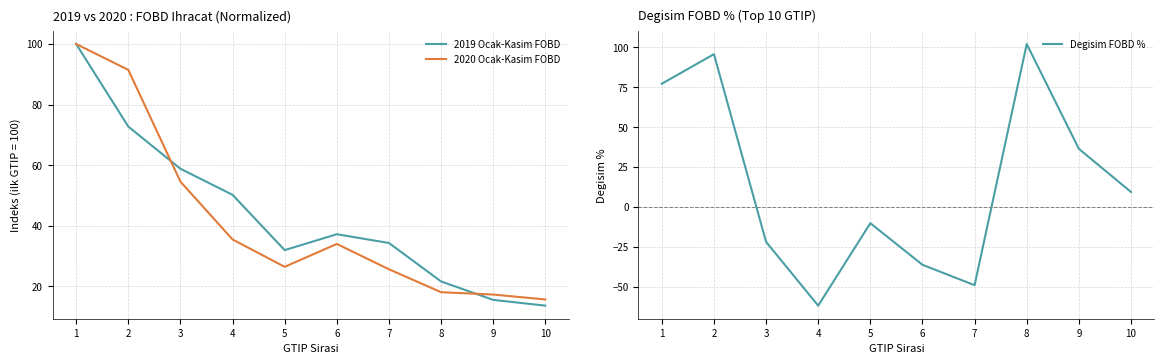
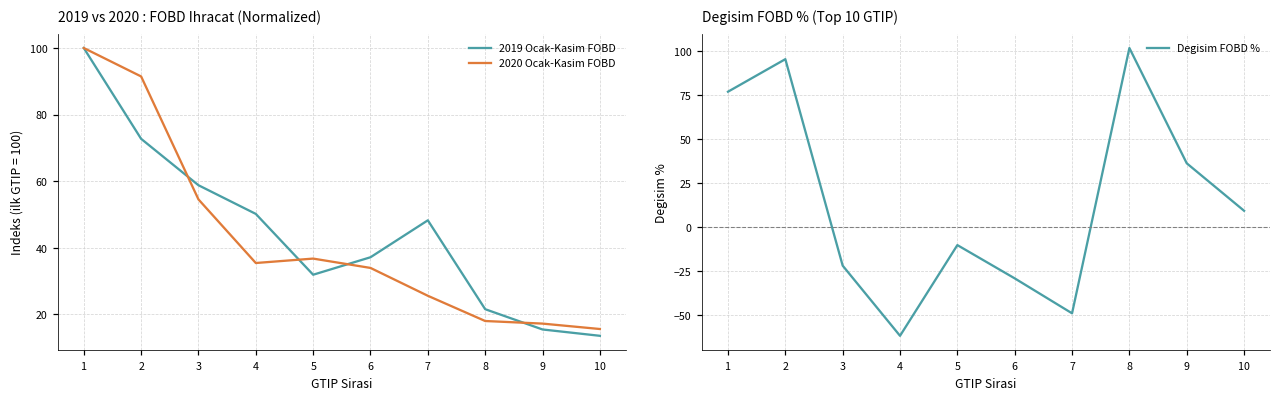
  {
    "2019 vs 2020 : FOBD Ihracat (Normalized)": {
      "2019 Ocak-Kasim FOBD": {
        "2": 73,
        "3": 59,
        "4": 50,
        "5": 32,
        "6": 37,
-       "7": 34,
+       "7": 48,
        "8": 22,
        "9": 15,
        "10": 14
      },
      "2020 Ocak-Kasim FOBD": {
        "2": 91,
        "3": 55,
        "4": 35,
-       "5": 26,
+       "5": 37,
        "6": 34,
        "7": 26,
        "8": 18,
        "9": 17,
        "10": 16
      }
    },
    "Degisim FOBD % (Top 10 GTIP)": {
      "1": 77,
      "2": 96,
      "3": -22,
      "4": -62,
      "5": -10,
-     "6": -36,
+     "6": -29,
      "7": -49,
      "8": 102,
      "9": 36,
      "10": 9
    }
  }
